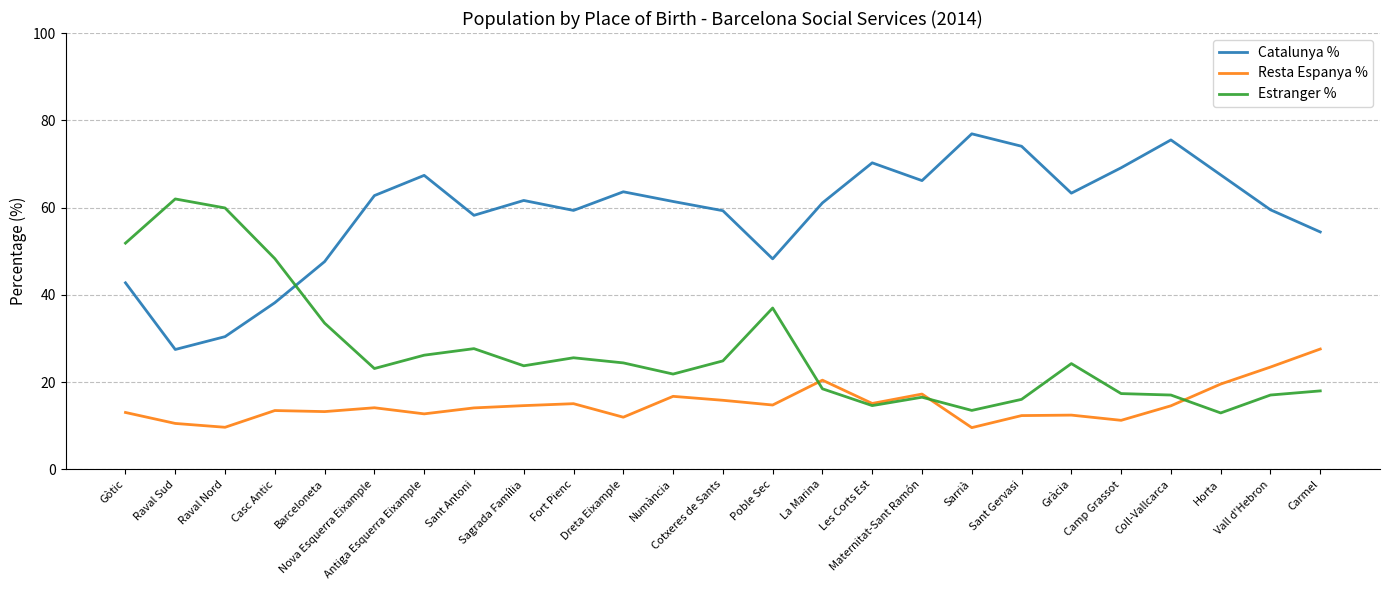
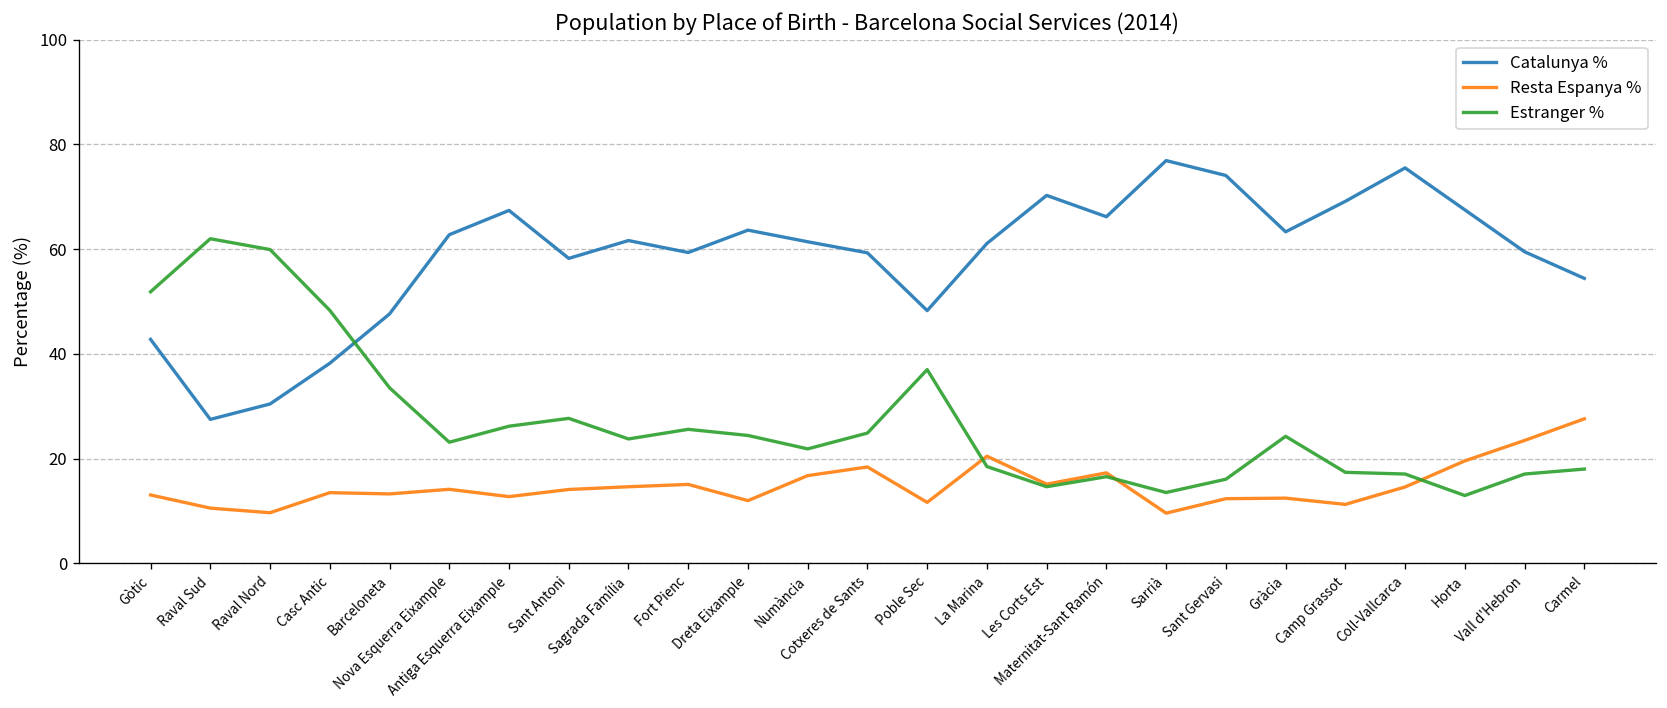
  {
    "Catalunya %": {
      "Gòtic": 43,
      "Raval Sud": 27,
      "Raval Nord": 30,
      "Casc Antic": 38,
      "Barceloneta": 48,
      "Nova Esquerra Eixample": 63,
      "Antiga Esquerra Eixample": 67,
      "Sant Antoni": 58,
      "Sagrada Família": 62,
      "Fort Pienc": 59,
      "Dreta Eixample": 64,
      "Numància": 61,
      "Cotxeres de Sants": 59,
      "Poble Sec": 48,
      "La Marina": 61,
      "Les Corts Est": 70,
      "Maternitat-Sant Ramón": 66,
      "Sarrià": 77,
      "Sant Gervasi": 74,
      "Gràcia": 63,
      "Camp Grassot": 69,
      "Coll-Vallcarca": 76,
      "Horta": 67,
      "Vall d'Hebron": 59,
      "Carmel": 54
    },
    "Resta Espanya %": {
      "Gòtic": 13,
      "Raval Sud": 11,
      "Raval Nord": 10,
      "Casc Antic": 13,
      "Barceloneta": 13,
      "Nova Esquerra Eixample": 14,
      "Antiga Esquerra Eixample": 13,
      "Sant Antoni": 14,
      "Sagrada Família": 15,
      "Fort Pienc": 15,
      "Dreta Eixample": 12,
      "Numància": 17,
-     "Cotxeres de Sants": 16,
-     "Poble Sec": 15,
+     "Cotxeres de Sants": 18,
+     "Poble Sec": 12,
      "La Marina": 20,
      "Maternitat-Sant Ramón": 17,
      "Sarrià": 10,
      "Sant Gervasi": 12,
      "Gràcia": 12,
      "Camp Grassot": 11,
      "Coll-Vallcarca": 15,
      "Horta": 20,
      "Vall d'Hebron": 23,
      "Carmel": 28
    },
    "Estranger %": {
      "Gòtic": 52,
      "Raval Sud": 62,
      "Raval Nord": 60,
      "Casc Antic": 48,
      "Barceloneta": 34,
      "Nova Esquerra Eixample": 23,
      "Antiga Esquerra Eixample": 26,
      "Sant Antoni": 28,
      "Sagrada Família": 24,
      "Fort Pienc": 26,
      "Dreta Eixample": 24,
      "Numància": 22,
      "Cotxeres de Sants": 25,
      "Poble Sec": 37,
      "La Marina": 18,
      "Maternitat-Sant Ramón": 17,
      "Sarrià": 14,
      "Sant Gervasi": 16,
      "Gràcia": 24,
      "Camp Grassot": 17,
      "Coll-Vallcarca": 17,
      "Horta": 13,
      "Vall d'Hebron": 17,
      "Carmel": 18
    }
  }
